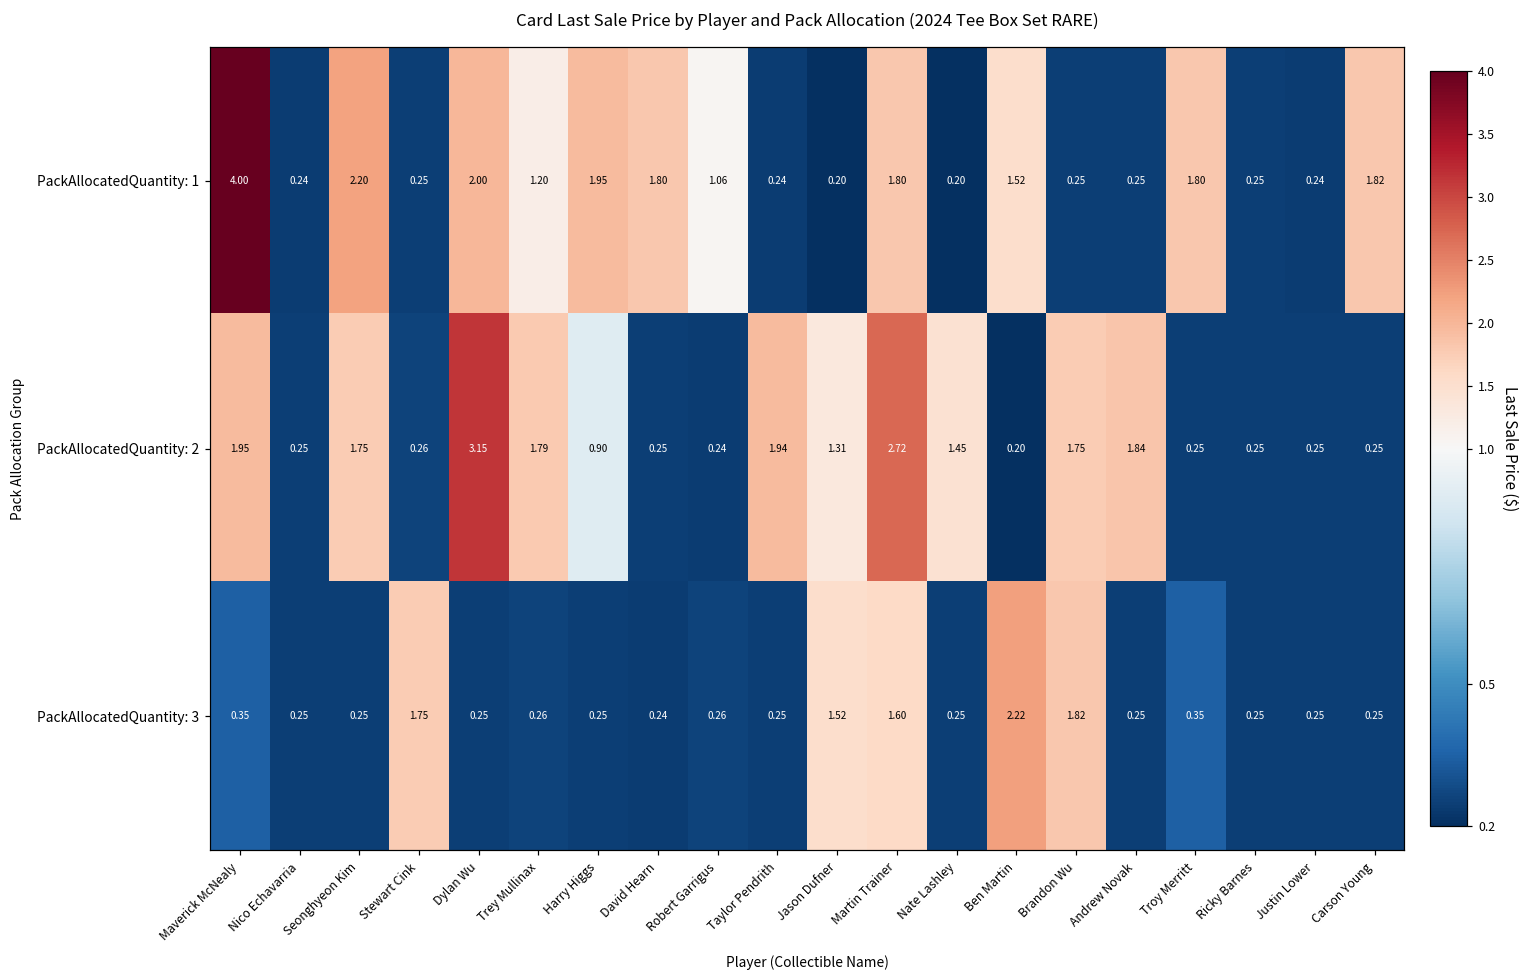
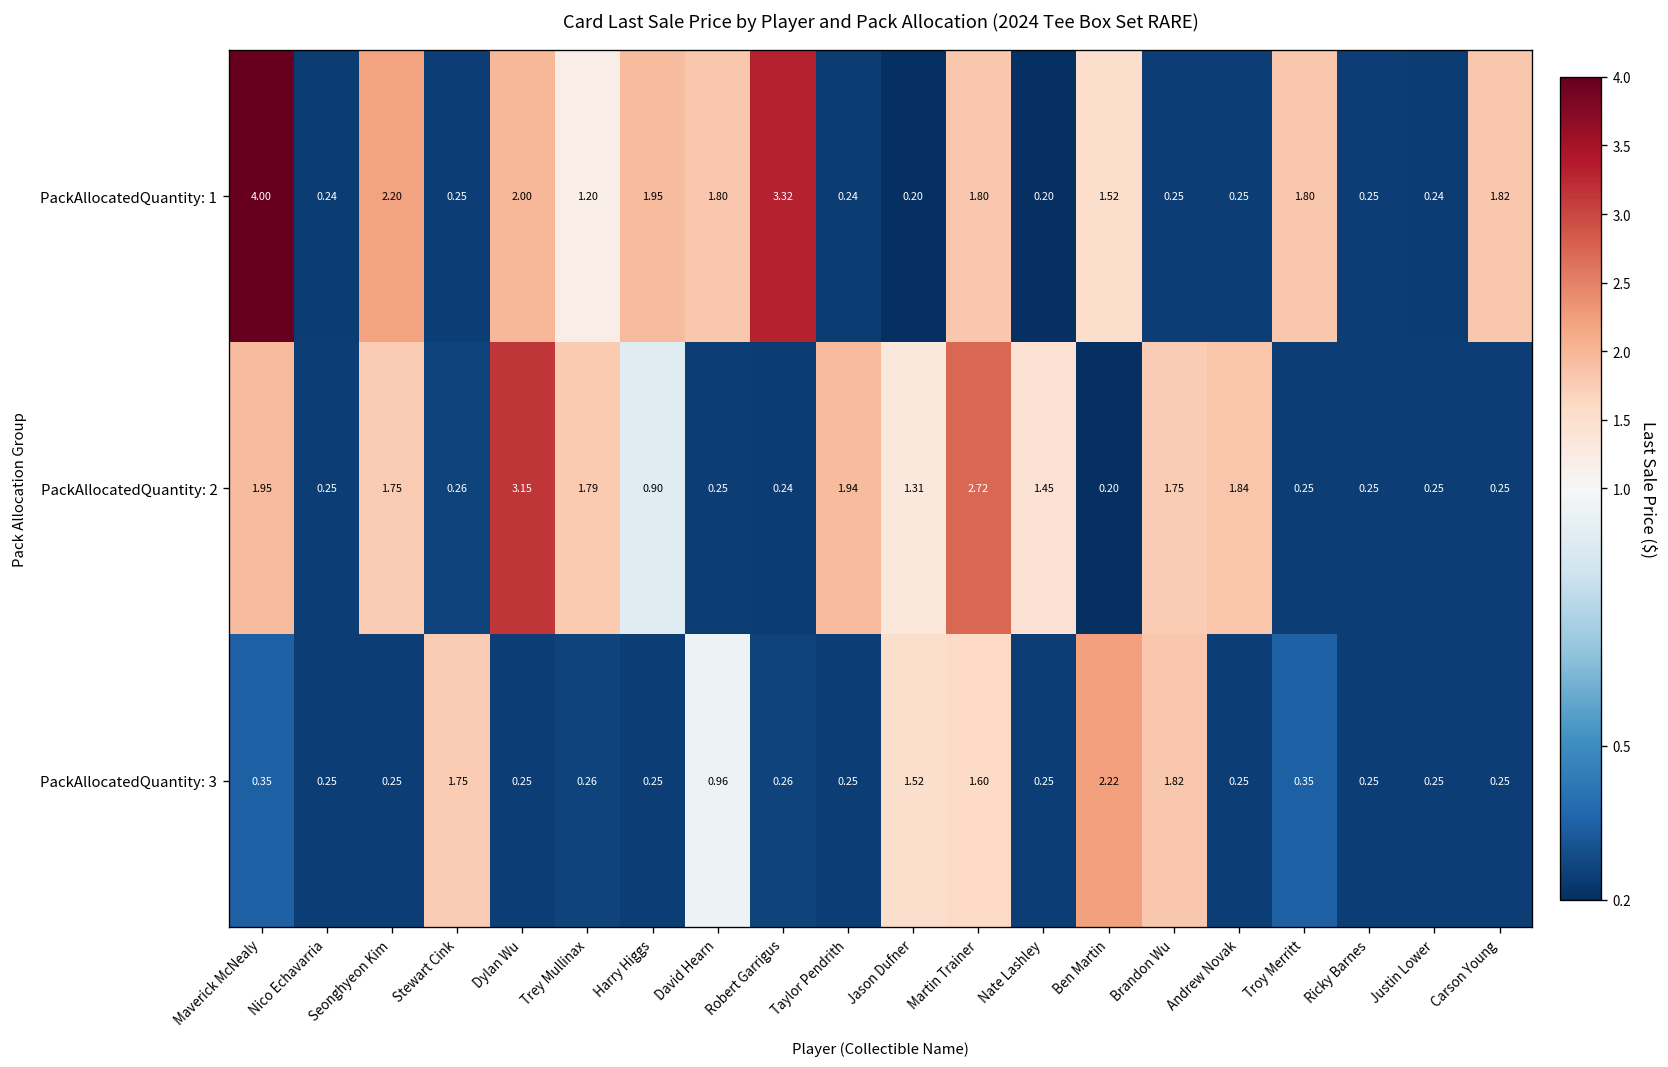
  {
    "PackAllocatedQuantity: 1": {
      "Maverick McNealy": 4.00,
      "Nico Echavarria": 0.24,
      "Seonghyeon Kim": 2.20,
      "Stewart Cink": 0.25,
      "Dylan Wu": 2.00,
      "Trey Mullinax": 1.20,
      "Harry Higgs": 1.95,
      "David Hearn": 1.80,
-     "Robert Garrigus": 1.06,
+     "Robert Garrigus": 3.32,
      "Taylor Pendrith": 0.24,
      "Jason Dufner": 0.20,
      "Martin Trainer": 1.80,
      "Nate Lashley": 0.20,
      "Ben Martin": 1.52,
      "Brandon Wu": 0.25,
      "Andrew Novak": 0.25,
      "Troy Merritt": 1.80,
      "Ricky Barnes": 0.25,
      "Justin Lower": 0.24,
      "Carson Young": 1.82
    },
    "PackAllocatedQuantity: 2": {
      "Maverick McNealy": 1.95,
      "Nico Echavarria": 0.25,
      "Seonghyeon Kim": 1.75,
      "Stewart Cink": 0.26,
      "Dylan Wu": 3.15,
      "Trey Mullinax": 1.79,
      "Harry Higgs": 0.90,
      "David Hearn": 0.25,
      "Robert Garrigus": 0.24,
      "Taylor Pendrith": 1.94,
      "Jason Dufner": 1.31,
      "Martin Trainer": 2.72,
      "Nate Lashley": 1.45,
      "Ben Martin": 0.20,
      "Brandon Wu": 1.75,
      "Andrew Novak": 1.84,
      "Troy Merritt": 0.25,
      "Ricky Barnes": 0.25,
      "Justin Lower": 0.25,
      "Carson Young": 0.25
    },
    "PackAllocatedQuantity: 3": {
      "Maverick McNealy": 0.35,
      "Nico Echavarria": 0.25,
      "Seonghyeon Kim": 0.25,
      "Stewart Cink": 1.75,
      "Dylan Wu": 0.25,
      "Trey Mullinax": 0.26,
      "Harry Higgs": 0.25,
-     "David Hearn": 0.24,
+     "David Hearn": 0.96,
      "Robert Garrigus": 0.26,
      "Taylor Pendrith": 0.25,
      "Jason Dufner": 1.52,
      "Martin Trainer": 1.60,
      "Nate Lashley": 0.25,
      "Ben Martin": 2.22,
      "Brandon Wu": 1.82,
      "Andrew Novak": 0.25,
      "Troy Merritt": 0.35,
      "Ricky Barnes": 0.25,
      "Justin Lower": 0.25,
      "Carson Young": 0.25
    }
  }
